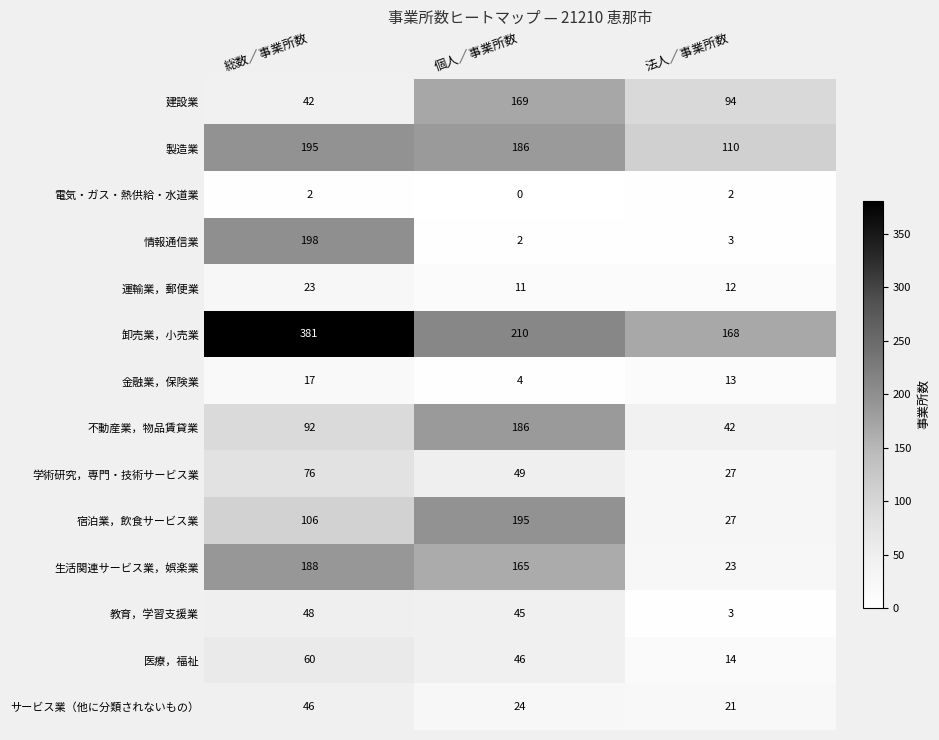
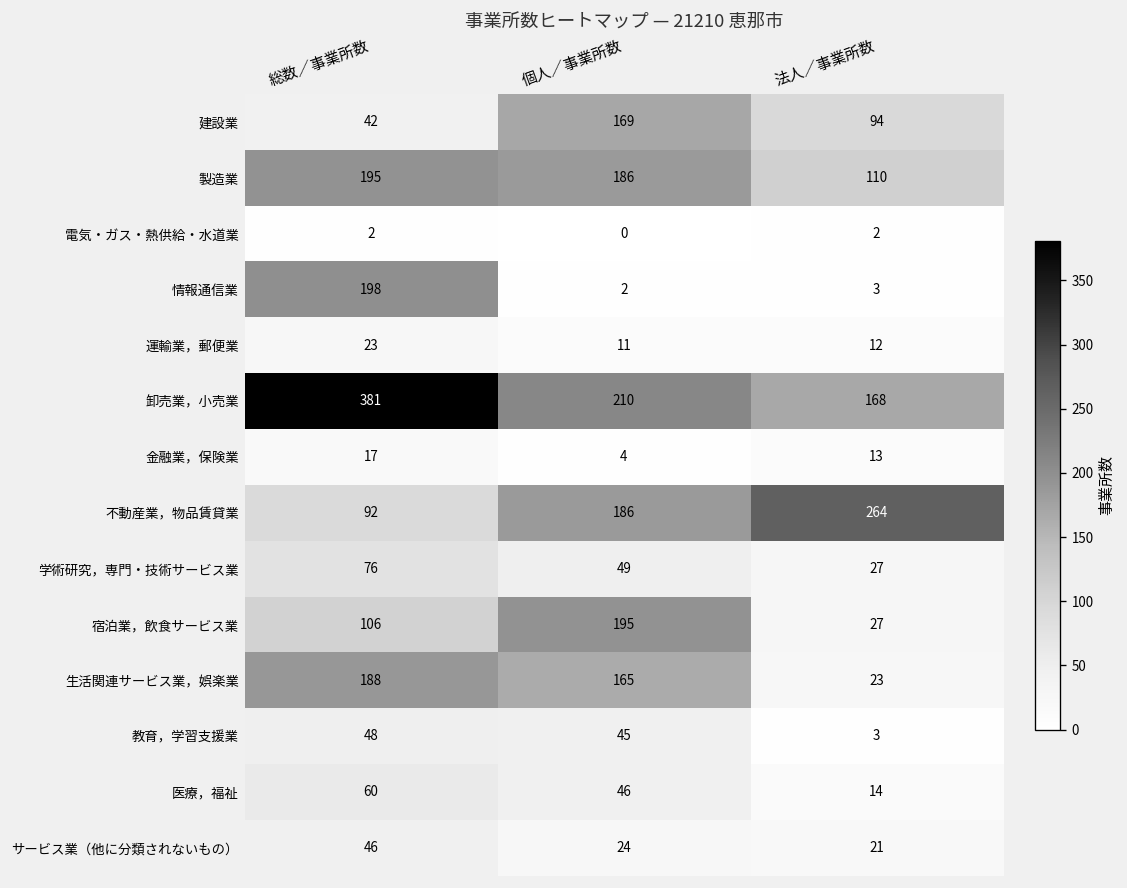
  {
    "建設業": {
      "総数／事業所数": 42,
      "個人／事業所数": 169,
      "法人／事業所数": 94
    },
    "製造業": {
      "総数／事業所数": 195,
      "個人／事業所数": 186,
      "法人／事業所数": 110
    },
    "電気・ガス・熱供給・水道業": {
      "総数／事業所数": 2,
      "個人／事業所数": 0,
      "法人／事業所数": 2
    },
    "情報通信業": {
      "総数／事業所数": 198,
      "個人／事業所数": 2,
      "法人／事業所数": 3
    },
    "運輸業，郵便業": {
      "総数／事業所数": 23,
      "個人／事業所数": 11,
      "法人／事業所数": 12
    },
    "卸売業，小売業": {
      "総数／事業所数": 381,
      "個人／事業所数": 210,
      "法人／事業所数": 168
    },
    "金融業，保険業": {
      "総数／事業所数": 17,
      "個人／事業所数": 4,
      "法人／事業所数": 13
    },
    "不動産業，物品賃貸業": {
      "総数／事業所数": 92,
      "個人／事業所数": 186,
-     "法人／事業所数": 42
+     "法人／事業所数": 264
    },
    "学術研究，専門・技術サービス業": {
      "総数／事業所数": 76,
      "個人／事業所数": 49,
      "法人／事業所数": 27
    },
    "宿泊業，飲食サービス業": {
      "総数／事業所数": 106,
      "個人／事業所数": 195,
      "法人／事業所数": 27
    },
    "生活関連サービス業，娯楽業": {
      "総数／事業所数": 188,
      "個人／事業所数": 165,
      "法人／事業所数": 23
    },
    "教育，学習支援業": {
      "総数／事業所数": 48,
      "個人／事業所数": 45,
      "法人／事業所数": 3
    },
    "医療，福祉": {
      "総数／事業所数": 60,
      "個人／事業所数": 46,
      "法人／事業所数": 14
    },
    "サービス業（他に分類されないもの）": {
      "総数／事業所数": 46,
      "個人／事業所数": 24,
      "法人／事業所数": 21
    }
  }
